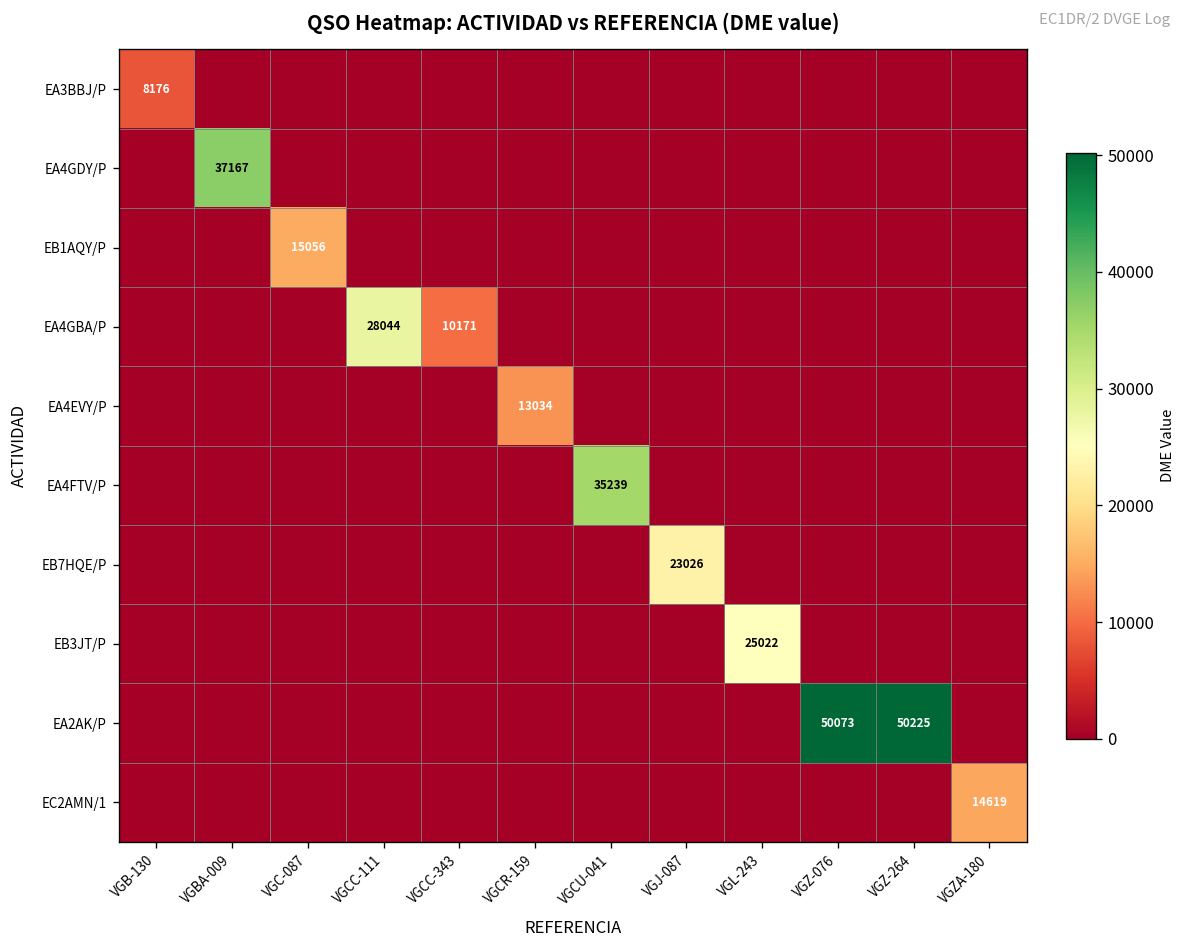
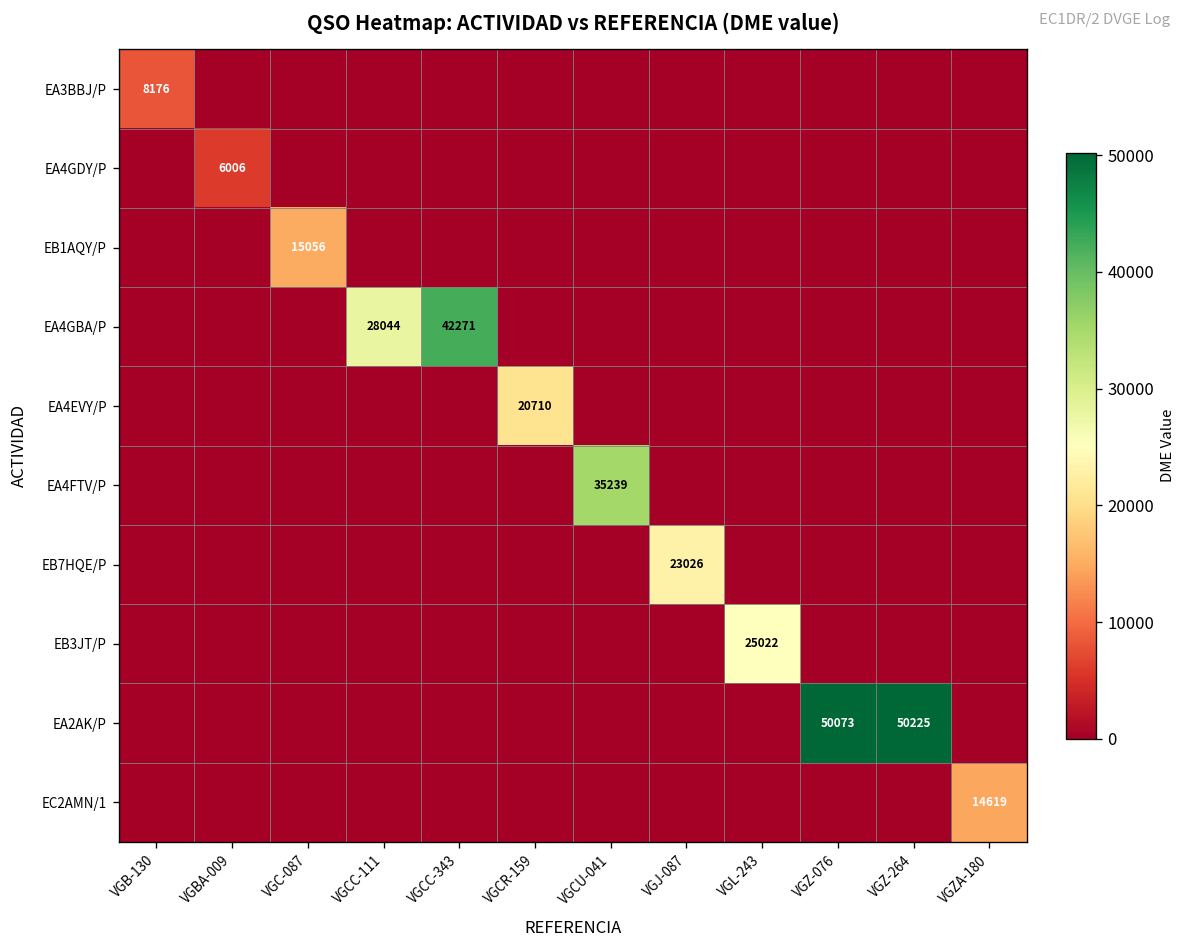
  {
    "EA3BBJ/P": {
      "VGB-130": 8176
    },
    "EA4GDY/P": {
-     "VGBA-009": 37167
+     "VGBA-009": 6006
    },
    "EB1AQY/P": {
      "VGC-087": 15056
    },
    "EA4GBA/P": {
      "VGCC-111": 28044,
-     "VGCC-343": 10171
+     "VGCC-343": 42271
    },
    "EA4EVY/P": {
-     "VGCR-159": 13034
+     "VGCR-159": 20710
    },
    "EA4FTV/P": {
      "VGCU-041": 35239
    },
    "EB7HQE/P": {
      "VGJ-087": 23026
    },
    "EB3JT/P": {
      "VGL-243": 25022
    },
    "EA2AK/P": {
      "VGZ-076": 50073,
      "VGZ-264": 50225
    },
    "EC2AMN/1": {
      "VGZA-180": 14619
    }
  }
